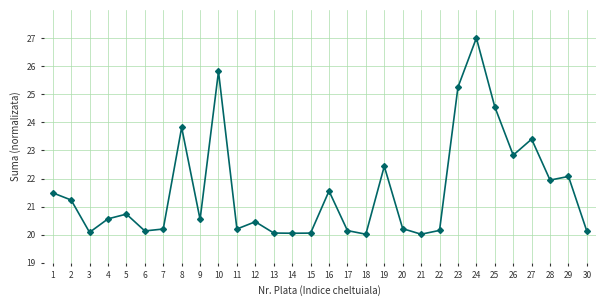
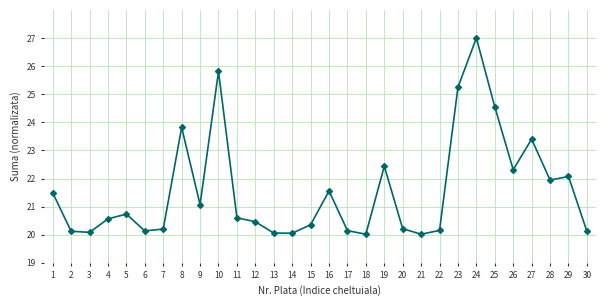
  {
    "1": 21.5,
-   "2": 21.2,
+   "2": 20.1,
    "3": 20.1,
    "4": 20.6,
    "5": 20.7,
    "6": 20.1,
    "7": 20.2,
    "8": 23.8,
-   "9": 20.5,
+   "9": 21.1,
    "10": 25.8,
-   "11": 20.2,
+   "11": 20.6,
    "12": 20.5,
    "13": 20.1,
    "14": 20.1,
-   "15": 20.1,
+   "15": 20.4,
    "16": 21.6,
    "17": 20.1,
    "18": 20.0,
    "19": 22.4,
    "20": 20.2,
    "21": 20.0,
    "22": 20.2,
    "23": 25.3,
    "24": 27.0,
    "25": 24.6,
-   "26": 22.8,
+   "26": 22.3,
    "27": 23.4,
    "28": 21.9,
    "29": 22.1,
    "30": 20.1
  }
